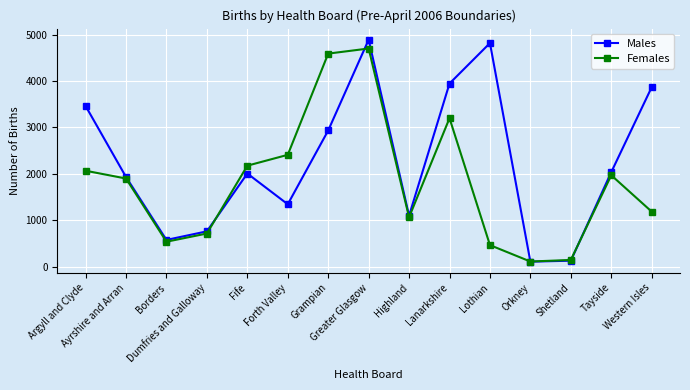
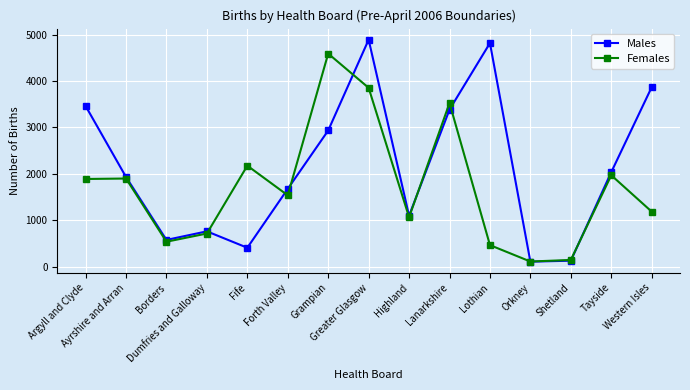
  {
    "Males": {
      "Argyll and Clyde": 3500,
-     "Fife": 2000,
-     "Forth Valley": 1300,
+     "Fife": 400,
+     "Forth Valley": 1700,
      "Grampian": 2900,
      "Greater Glasgow": 4900,
-     "Lanarkshire": 3900,
+     "Lanarkshire": 3400,
      "Lothian": 4800,
      "Tayside": 2000,
      "Western Isles": 3900
    },
    "Females": {
-     "Argyll and Clyde": 2100,
+     "Argyll and Clyde": 1900,
      "Fife": 2200,
-     "Forth Valley": 2400,
+     "Forth Valley": 1500,
      "Grampian": 4600,
-     "Greater Glasgow": 4700,
-     "Lanarkshire": 3200,
+     "Greater Glasgow": 3900,
+     "Lanarkshire": 3500,
      "Lothian": 500,
      "Tayside": 2000,
      "Western Isles": 1200
    }
  }
